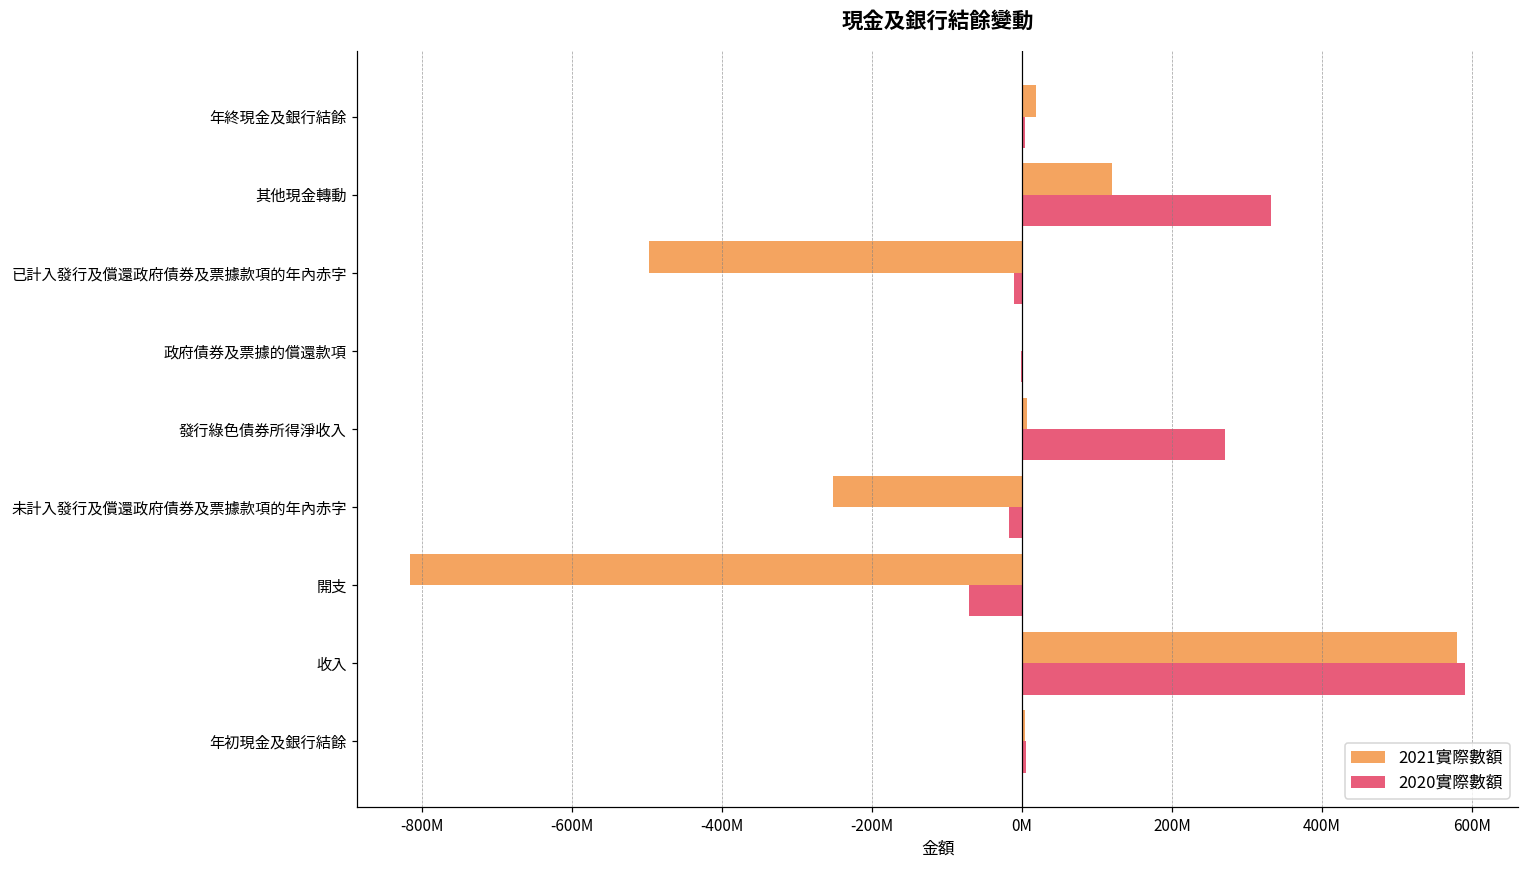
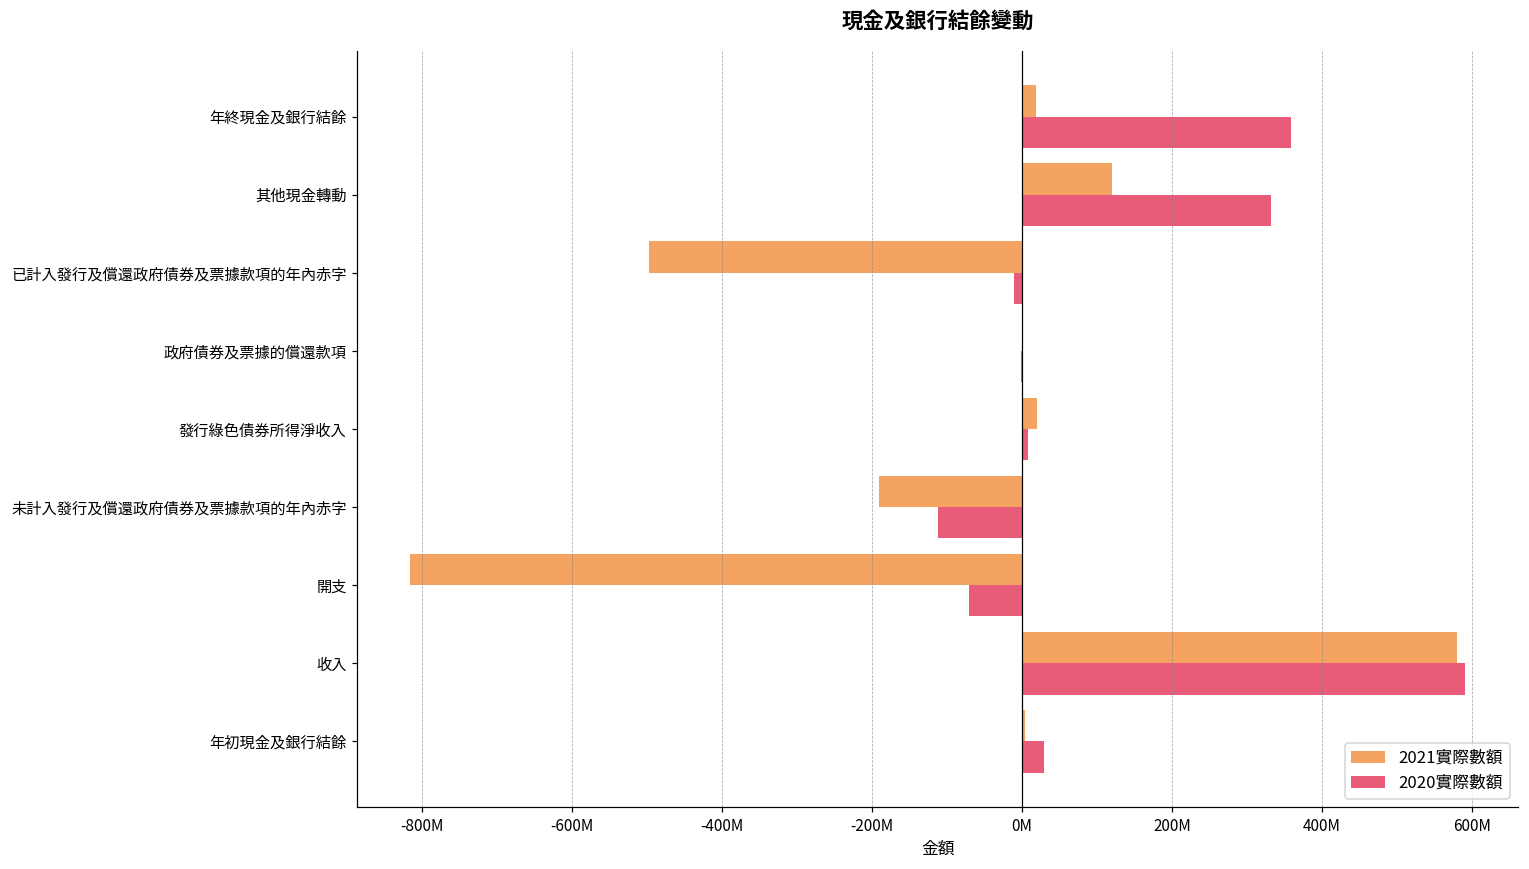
  {
    "2021實際數額": {
      "年終現金及銀行結餘": 20000000,
      "其他現金轉動": 120000000,
      "已計入發行及償還政府債券及票據款項的年內赤字": -500000000,
      "政府債券及票據的償還款項": 0,
-     "發行綠色債券所得淨收入": 10000000,
-     "未計入發行及償還政府債券及票據款項的年內赤字": -250000000,
+     "發行綠色債券所得淨收入": 20000000,
+     "未計入發行及償還政府債券及票據款項的年內赤字": -190000000,
      "開支": -820000000,
      "收入": 580000000
    },
    "2020實際數額": {
-     "年終現金及銀行結餘": 0,
+     "年終現金及銀行結餘": 360000000,
      "其他現金轉動": 330000000,
      "已計入發行及償還政府債券及票據款項的年內赤字": -10000000,
-     "發行綠色債券所得淨收入": 270000000,
-     "未計入發行及償還政府債券及票據款項的年內赤字": -20000000,
+     "發行綠色債券所得淨收入": 10000000,
+     "未計入發行及償還政府債券及票據款項的年內赤字": -110000000,
      "開支": -70000000,
      "收入": 590000000,
-     "年初現金及銀行結餘": 0
+     "年初現金及銀行結餘": 30000000
    }
  }
